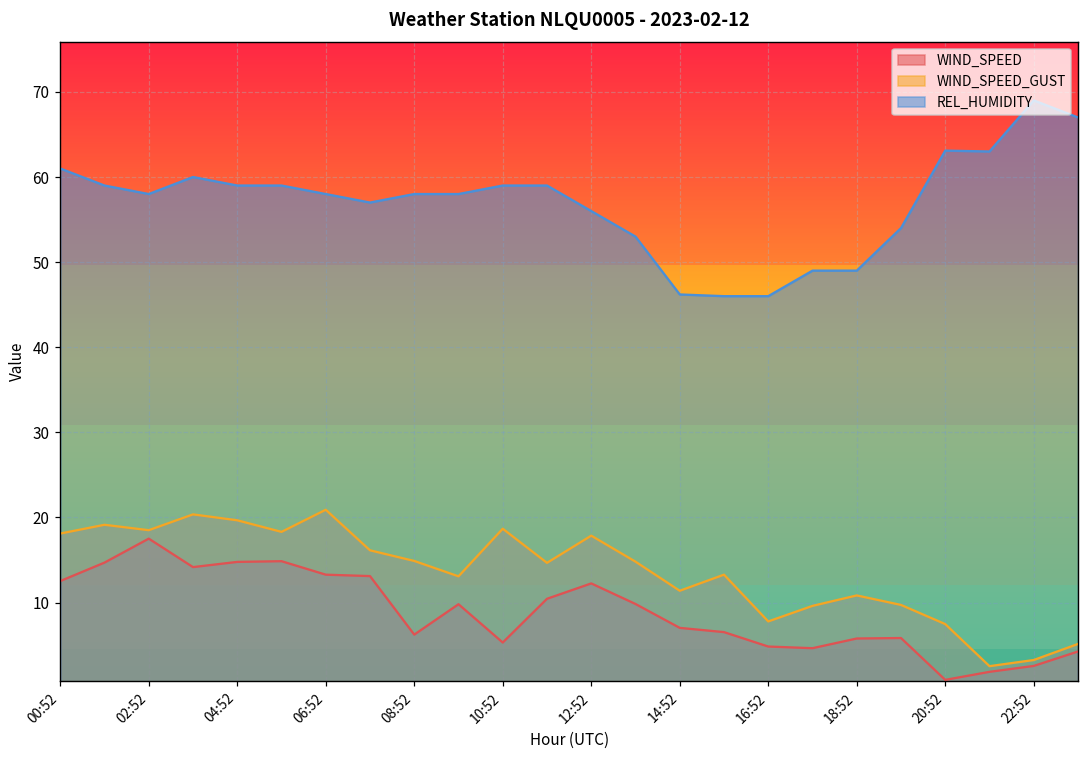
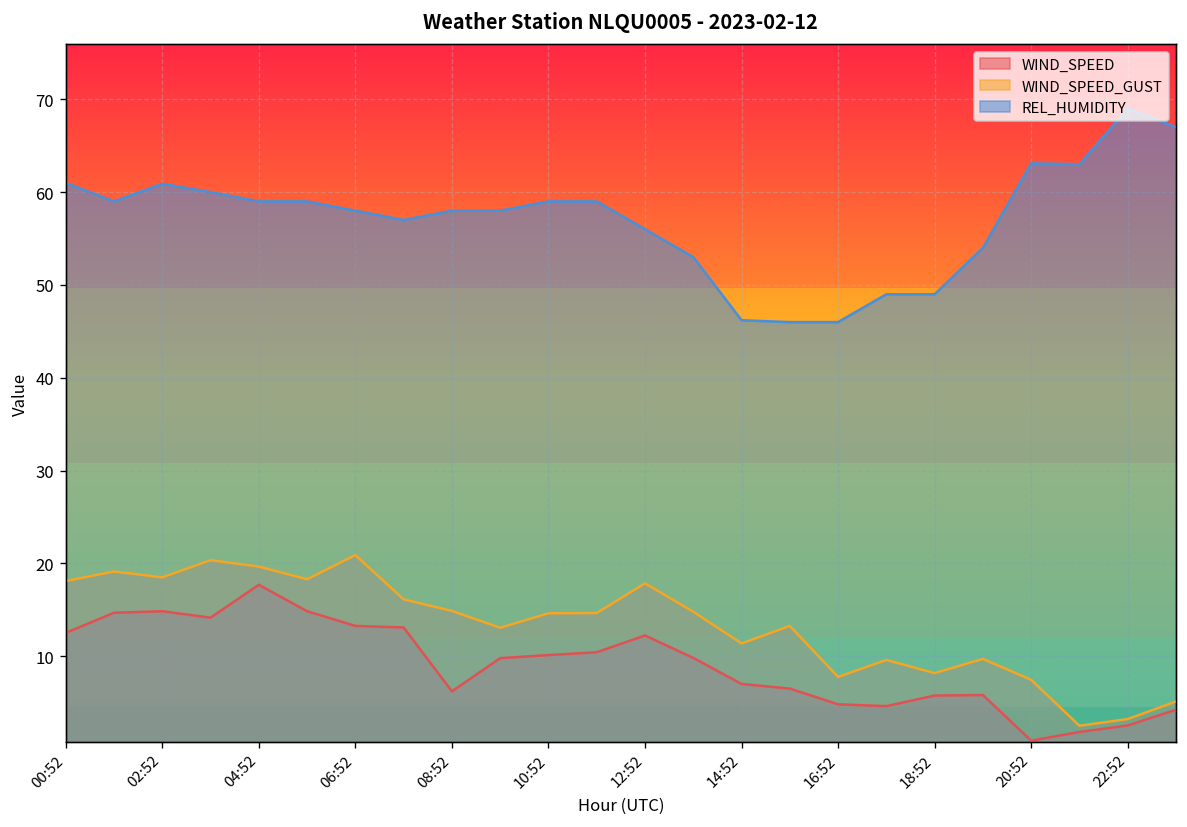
  {
    "WIND_SPEED": {
      "00:52": 13,
-     "02:52": 18,
-     "04:52": 15,
+     "02:52": 15,
+     "04:52": 18,
      "06:52": 13,
      "08:52": 6,
-     "10:52": 5,
+     "10:52": 10,
      "12:52": 12,
      "14:52": 7,
      "16:52": 5,
      "18:52": 6,
      "20:52": 1,
      "22:52": 3
    },
    "WIND_SPEED_GUST": {
      "00:52": 18,
      "02:52": 19,
      "04:52": 20,
      "06:52": 21,
      "08:52": 15,
-     "10:52": 19,
+     "10:52": 15,
      "12:52": 18,
      "14:52": 11,
      "16:52": 8,
-     "18:52": 11,
+     "18:52": 8,
      "20:52": 7,
      "22:52": 3
    },
    "REL_HUMIDITY": {
      "00:52": 61,
-     "02:52": 58,
+     "02:52": 61,
      "04:52": 59,
      "06:52": 58,
      "08:52": 58,
      "10:52": 59,
      "12:52": 56,
      "14:52": 46,
      "16:52": 46,
      "18:52": 49,
      "20:52": 63
    }
  }
